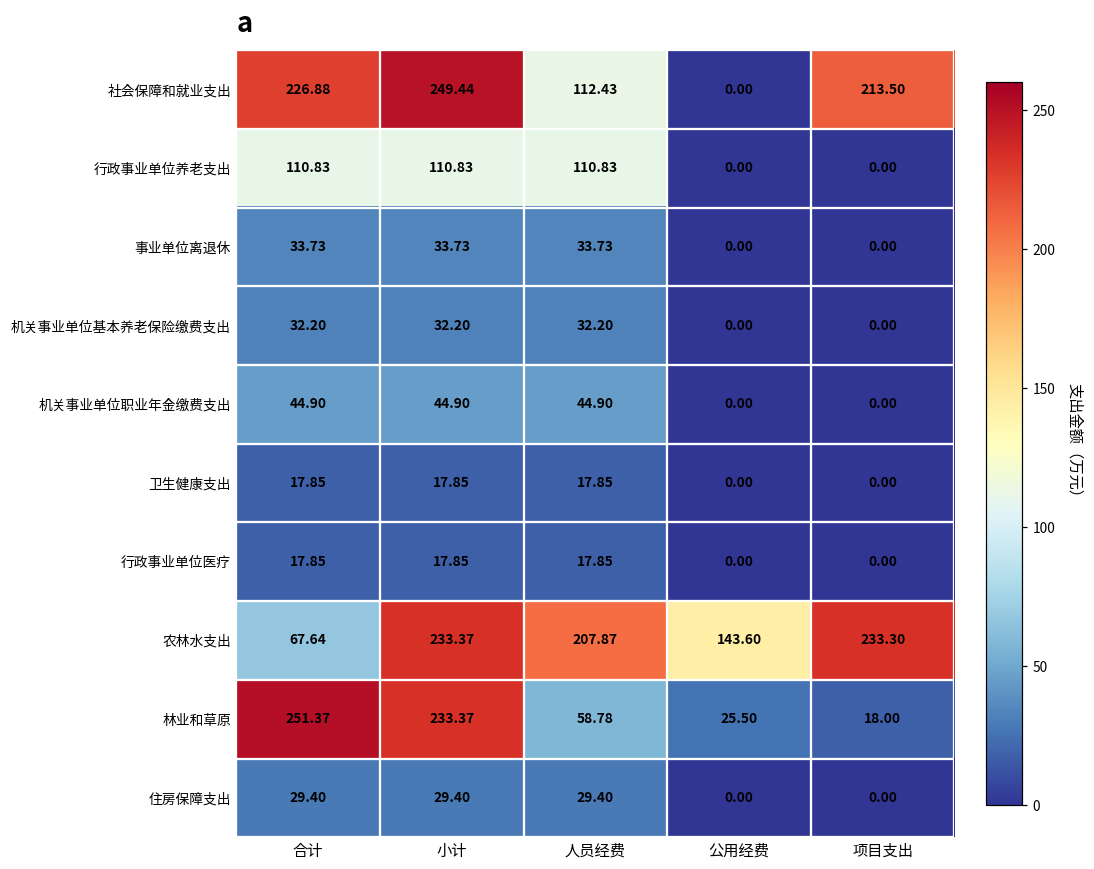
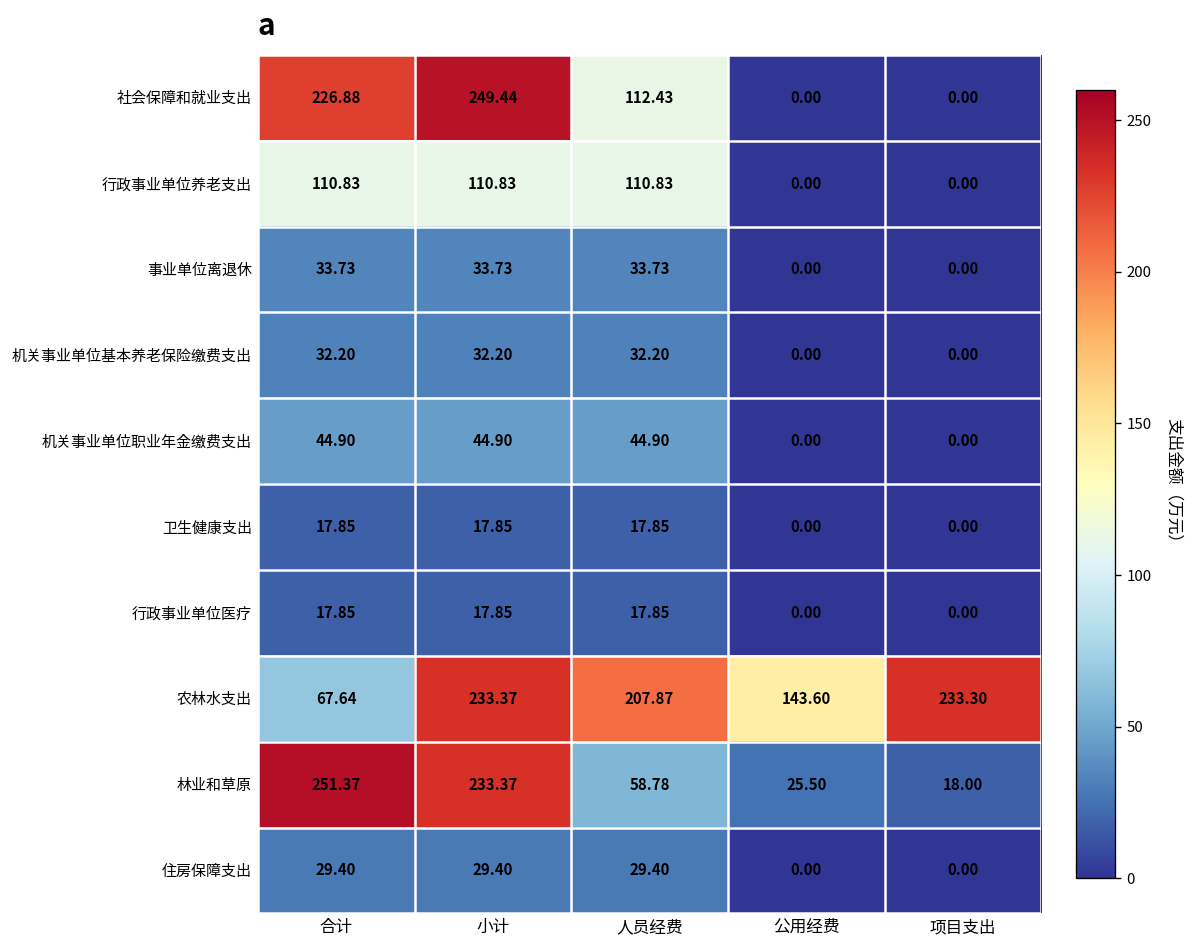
  {
    "社会保障和就业支出": {
      "合计": 226.88,
      "小计": 249.44,
      "人员经费": 112.43,
      "公用经费": 0.00,
-     "项目支出": 213.50
+     "项目支出": 0.00
    },
    "行政事业单位养老支出": {
      "合计": 110.83,
      "小计": 110.83,
      "人员经费": 110.83,
      "公用经费": 0.00,
      "项目支出": 0.00
    },
    "事业单位离退休": {
      "合计": 33.73,
      "小计": 33.73,
      "人员经费": 33.73,
      "公用经费": 0.00,
      "项目支出": 0.00
    },
    "机关事业单位基本养老保险缴费支出": {
      "合计": 32.20,
      "小计": 32.20,
      "人员经费": 32.20,
      "公用经费": 0.00,
      "项目支出": 0.00
    },
    "机关事业单位职业年金缴费支出": {
      "合计": 44.90,
      "小计": 44.90,
      "人员经费": 44.90,
      "公用经费": 0.00,
      "项目支出": 0.00
    },
    "卫生健康支出": {
      "合计": 17.85,
      "小计": 17.85,
      "人员经费": 17.85,
      "公用经费": 0.00,
      "项目支出": 0.00
    },
    "行政事业单位医疗": {
      "合计": 17.85,
      "小计": 17.85,
      "人员经费": 17.85,
      "公用经费": 0.00,
      "项目支出": 0.00
    },
    "农林水支出": {
      "合计": 67.64,
      "小计": 233.37,
      "人员经费": 207.87,
      "公用经费": 143.60,
      "项目支出": 233.30
    },
    "林业和草原": {
      "合计": 251.37,
      "小计": 233.37,
      "人员经费": 58.78,
      "公用经费": 25.50,
      "项目支出": 18.00
    },
    "住房保障支出": {
      "合计": 29.40,
      "小计": 29.40,
      "人员经费": 29.40,
      "公用经费": 0.00,
      "项目支出": 0.00
    }
  }
